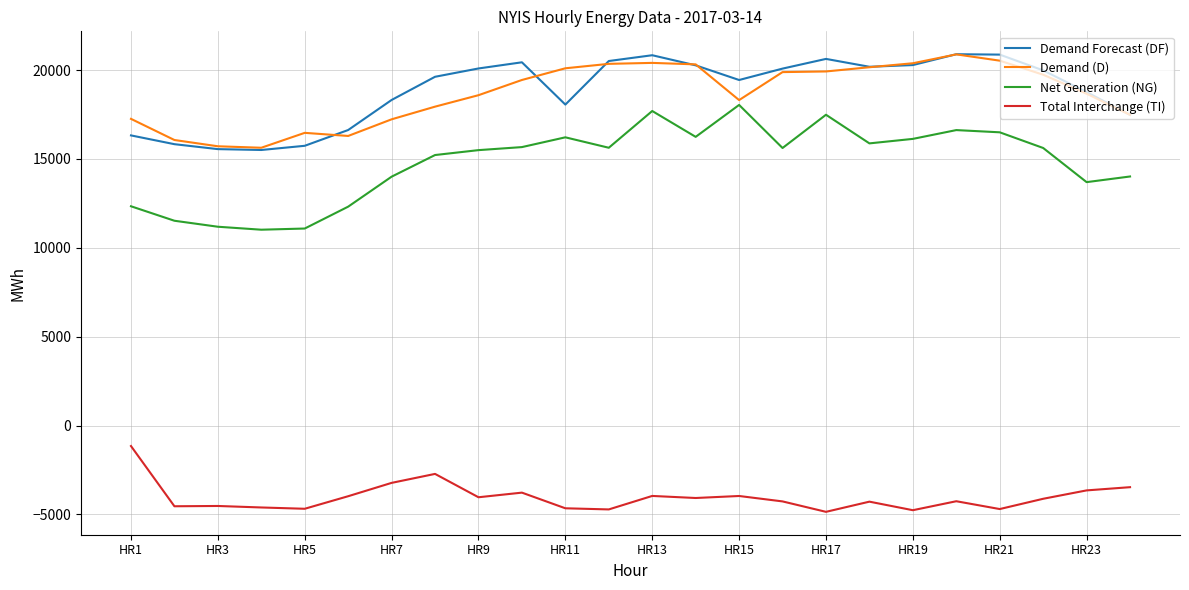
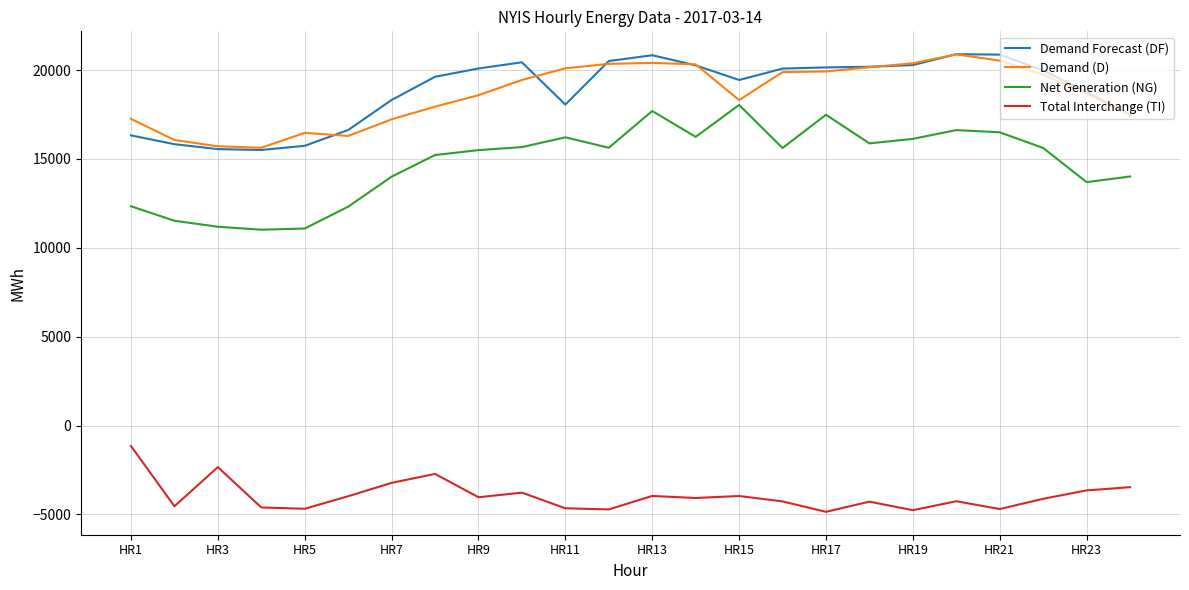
  {
    "Demand Forecast (DF)": {
      "HR1": 16300,
      "HR3": 15600,
      "HR5": 15700,
      "HR7": 18300,
      "HR9": 20100,
      "HR11": 18100,
      "HR13": 20800,
      "HR15": 19400,
-     "HR17": 20600
+     "HR17": 20200
    },
    "Demand (D)": {
      "HR1": 17300,
      "HR3": 15700,
      "HR5": 16500,
      "HR7": 17200,
      "HR9": 18600,
      "HR11": 20100,
      "HR13": 20400,
      "HR15": 18300,
      "HR17": 19900
    },
    "Net Generation (NG)": {
      "HR1": 12300,
      "HR3": 11200,
      "HR5": 11100,
      "HR7": 14000,
      "HR9": 15500,
      "HR11": 16200,
      "HR13": 17700,
      "HR15": 18000,
      "HR17": 17500,
      "HR19": 16100,
      "HR21": 16500,
      "HR23": 13700
    },
    "Total Interchange (TI)": {
      "HR1": -1200,
-     "HR3": -4500,
+     "HR3": -2300,
      "HR5": -4700,
      "HR7": -3200,
      "HR9": -4000,
      "HR11": -4700,
      "HR13": -4000,
      "HR15": -4000,
      "HR17": -4900,
      "HR19": -4800,
      "HR21": -4700,
      "HR23": -3700
    }
  }
